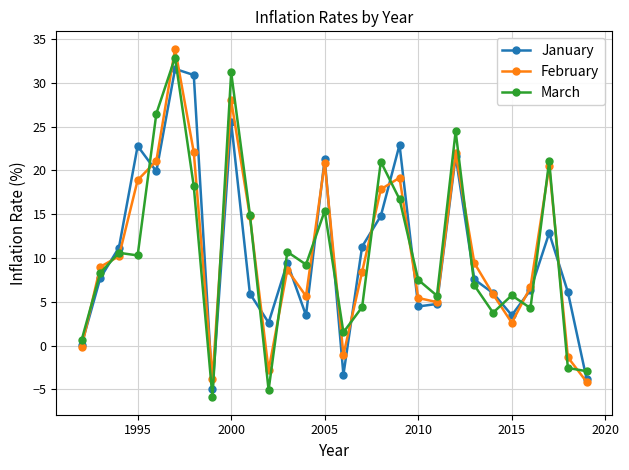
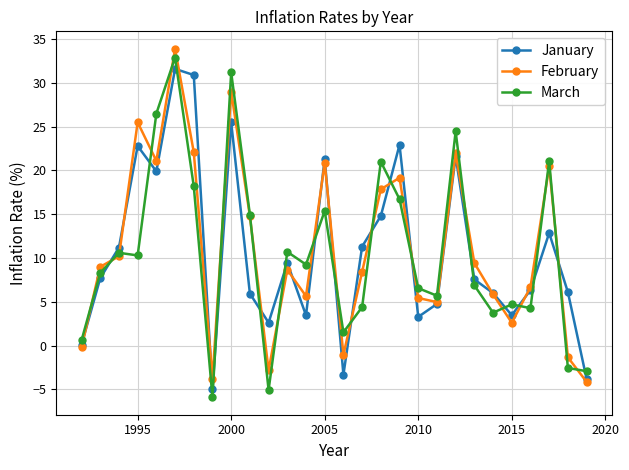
  {
    "January": {
      "1995": 23,
      "2000": 26,
      "2005": 21,
-     "2010": 4,
+     "2010": 3,
      "2015": 3
    },
    "February": {
-     "1995": 19,
-     "2000": 28,
+     "1995": 26,
+     "2000": 29,
      "2005": 21,
      "2010": 5,
      "2015": 3
    },
    "March": {
      "1995": 10,
      "2000": 31,
      "2005": 15,
-     "2010": 8,
-     "2015": 6
+     "2010": 7,
+     "2015": 5
    }
  }
